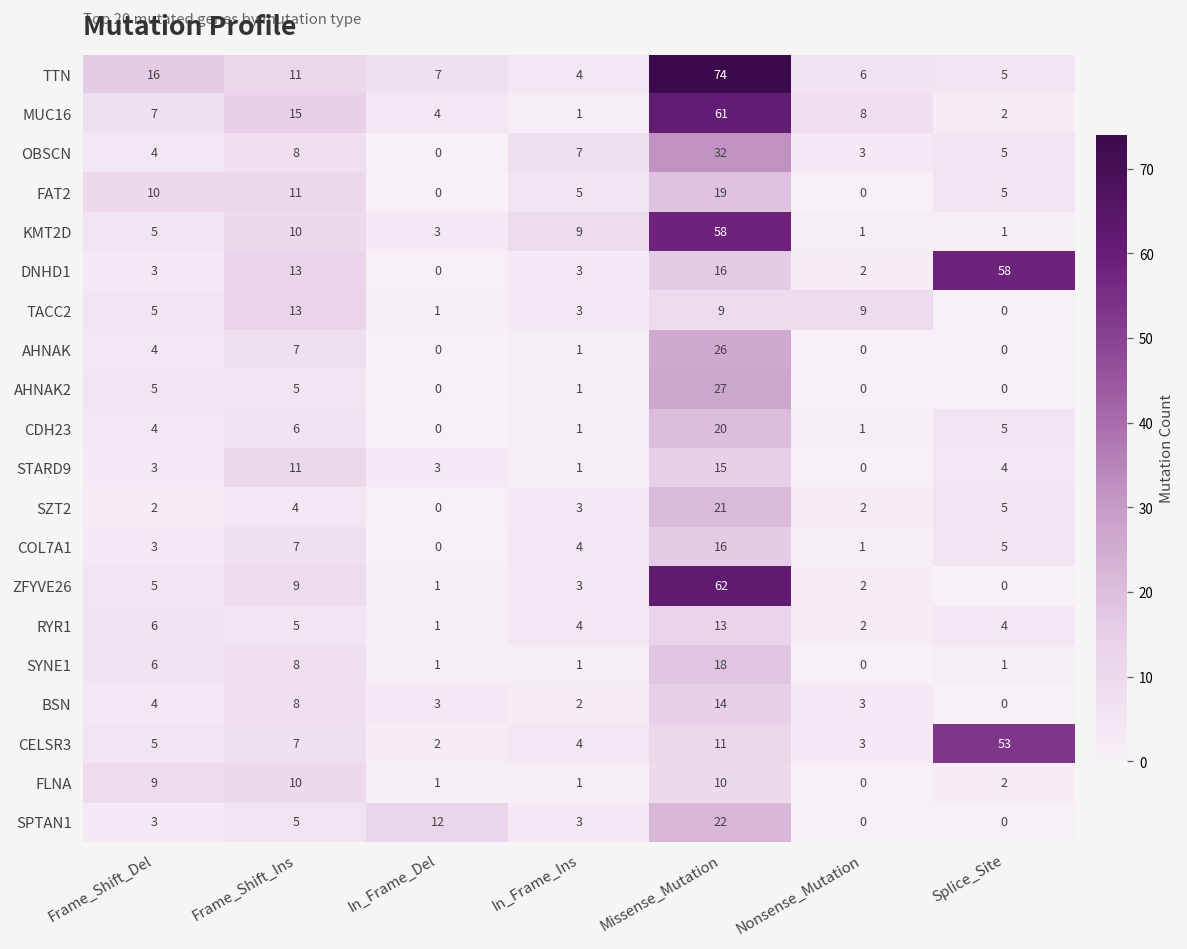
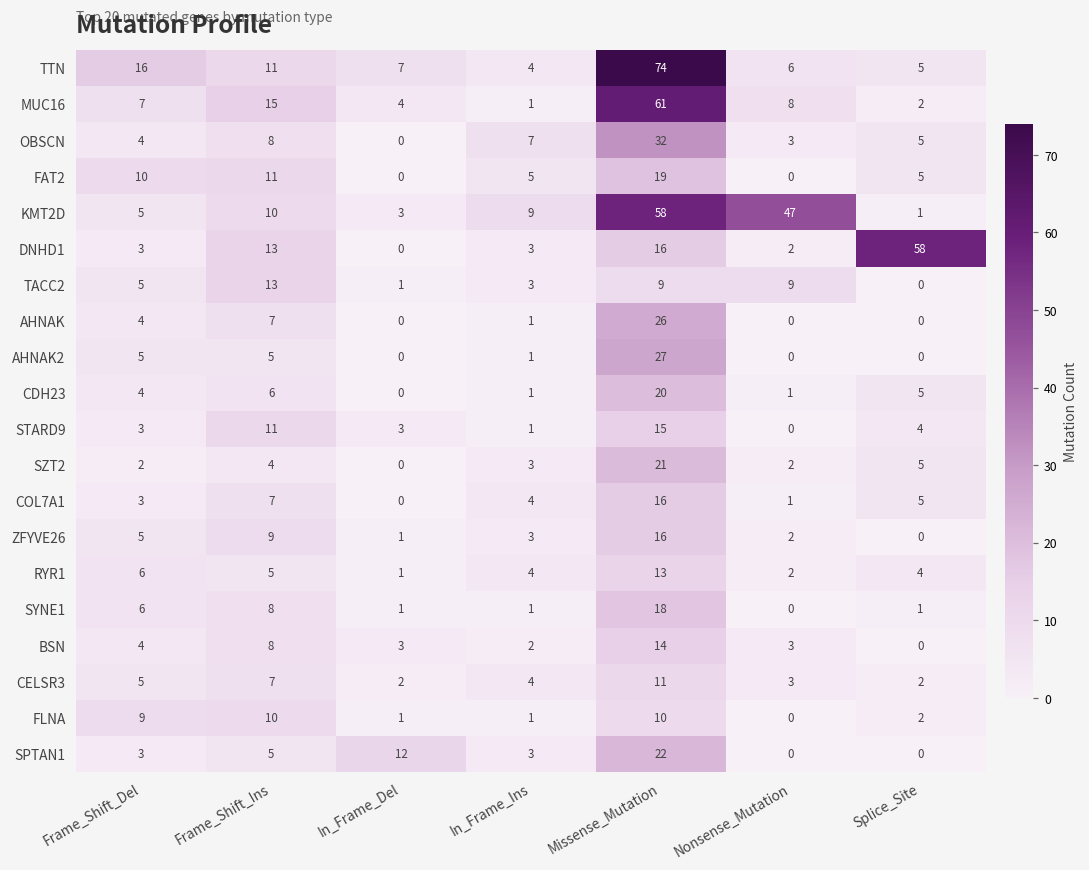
  {
    "TTN": {
      "Frame_Shift_Del": 16,
      "Frame_Shift_Ins": 11,
      "In_Frame_Del": 7,
      "In_Frame_Ins": 4,
      "Missense_Mutation": 74,
      "Nonsense_Mutation": 6,
      "Splice_Site": 5
    },
    "MUC16": {
      "Frame_Shift_Del": 7,
      "Frame_Shift_Ins": 15,
      "In_Frame_Del": 4,
      "In_Frame_Ins": 1,
      "Missense_Mutation": 61,
      "Nonsense_Mutation": 8,
      "Splice_Site": 2
    },
    "OBSCN": {
      "Frame_Shift_Del": 4,
      "Frame_Shift_Ins": 8,
      "In_Frame_Del": 0,
      "In_Frame_Ins": 7,
      "Missense_Mutation": 32,
      "Nonsense_Mutation": 3,
      "Splice_Site": 5
    },
    "FAT2": {
      "Frame_Shift_Del": 10,
      "Frame_Shift_Ins": 11,
      "In_Frame_Del": 0,
      "In_Frame_Ins": 5,
      "Missense_Mutation": 19,
      "Nonsense_Mutation": 0,
      "Splice_Site": 5
    },
    "KMT2D": {
      "Frame_Shift_Del": 5,
      "Frame_Shift_Ins": 10,
      "In_Frame_Del": 3,
      "In_Frame_Ins": 9,
      "Missense_Mutation": 58,
-     "Nonsense_Mutation": 1,
+     "Nonsense_Mutation": 47,
      "Splice_Site": 1
    },
    "DNHD1": {
      "Frame_Shift_Del": 3,
      "Frame_Shift_Ins": 13,
      "In_Frame_Del": 0,
      "In_Frame_Ins": 3,
      "Missense_Mutation": 16,
      "Nonsense_Mutation": 2,
      "Splice_Site": 58
    },
    "TACC2": {
      "Frame_Shift_Del": 5,
      "Frame_Shift_Ins": 13,
      "In_Frame_Del": 1,
      "In_Frame_Ins": 3,
      "Missense_Mutation": 9,
      "Nonsense_Mutation": 9,
      "Splice_Site": 0
    },
    "AHNAK": {
      "Frame_Shift_Del": 4,
      "Frame_Shift_Ins": 7,
      "In_Frame_Del": 0,
      "In_Frame_Ins": 1,
      "Missense_Mutation": 26,
      "Nonsense_Mutation": 0,
      "Splice_Site": 0
    },
    "AHNAK2": {
      "Frame_Shift_Del": 5,
      "Frame_Shift_Ins": 5,
      "In_Frame_Del": 0,
      "In_Frame_Ins": 1,
      "Missense_Mutation": 27,
      "Nonsense_Mutation": 0,
      "Splice_Site": 0
    },
    "CDH23": {
      "Frame_Shift_Del": 4,
      "Frame_Shift_Ins": 6,
      "In_Frame_Del": 0,
      "In_Frame_Ins": 1,
      "Missense_Mutation": 20,
      "Nonsense_Mutation": 1,
      "Splice_Site": 5
    },
    "STARD9": {
      "Frame_Shift_Del": 3,
      "Frame_Shift_Ins": 11,
      "In_Frame_Del": 3,
      "In_Frame_Ins": 1,
      "Missense_Mutation": 15,
      "Nonsense_Mutation": 0,
      "Splice_Site": 4
    },
    "SZT2": {
      "Frame_Shift_Del": 2,
      "Frame_Shift_Ins": 4,
      "In_Frame_Del": 0,
      "In_Frame_Ins": 3,
      "Missense_Mutation": 21,
      "Nonsense_Mutation": 2,
      "Splice_Site": 5
    },
    "COL7A1": {
      "Frame_Shift_Del": 3,
      "Frame_Shift_Ins": 7,
      "In_Frame_Del": 0,
      "In_Frame_Ins": 4,
      "Missense_Mutation": 16,
      "Nonsense_Mutation": 1,
      "Splice_Site": 5
    },
    "ZFYVE26": {
      "Frame_Shift_Del": 5,
      "Frame_Shift_Ins": 9,
      "In_Frame_Del": 1,
      "In_Frame_Ins": 3,
-     "Missense_Mutation": 62,
+     "Missense_Mutation": 16,
      "Nonsense_Mutation": 2,
      "Splice_Site": 0
    },
    "RYR1": {
      "Frame_Shift_Del": 6,
      "Frame_Shift_Ins": 5,
      "In_Frame_Del": 1,
      "In_Frame_Ins": 4,
      "Missense_Mutation": 13,
      "Nonsense_Mutation": 2,
      "Splice_Site": 4
    },
    "SYNE1": {
      "Frame_Shift_Del": 6,
      "Frame_Shift_Ins": 8,
      "In_Frame_Del": 1,
      "In_Frame_Ins": 1,
      "Missense_Mutation": 18,
      "Nonsense_Mutation": 0,
      "Splice_Site": 1
    },
    "BSN": {
      "Frame_Shift_Del": 4,
      "Frame_Shift_Ins": 8,
      "In_Frame_Del": 3,
      "In_Frame_Ins": 2,
      "Missense_Mutation": 14,
      "Nonsense_Mutation": 3,
      "Splice_Site": 0
    },
    "CELSR3": {
      "Frame_Shift_Del": 5,
      "Frame_Shift_Ins": 7,
      "In_Frame_Del": 2,
      "In_Frame_Ins": 4,
      "Missense_Mutation": 11,
      "Nonsense_Mutation": 3,
-     "Splice_Site": 53
+     "Splice_Site": 2
    },
    "FLNA": {
      "Frame_Shift_Del": 9,
      "Frame_Shift_Ins": 10,
      "In_Frame_Del": 1,
      "In_Frame_Ins": 1,
      "Missense_Mutation": 10,
      "Nonsense_Mutation": 0,
      "Splice_Site": 2
    },
    "SPTAN1": {
      "Frame_Shift_Del": 3,
      "Frame_Shift_Ins": 5,
      "In_Frame_Del": 12,
      "In_Frame_Ins": 3,
      "Missense_Mutation": 22,
      "Nonsense_Mutation": 0,
      "Splice_Site": 0
    }
  }
